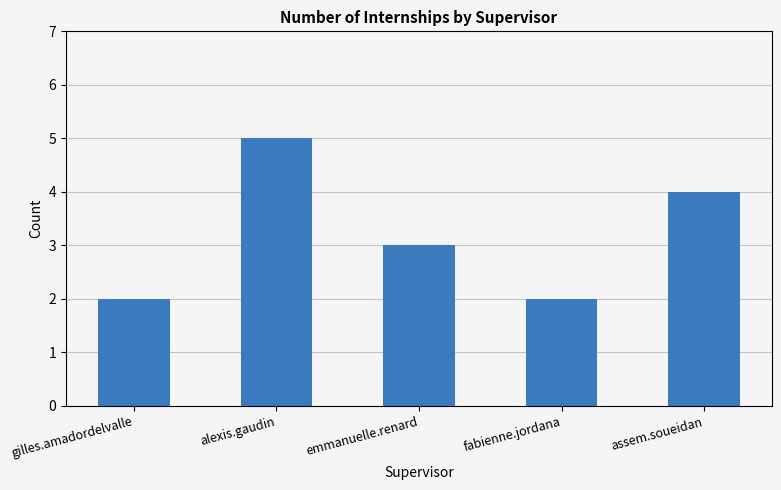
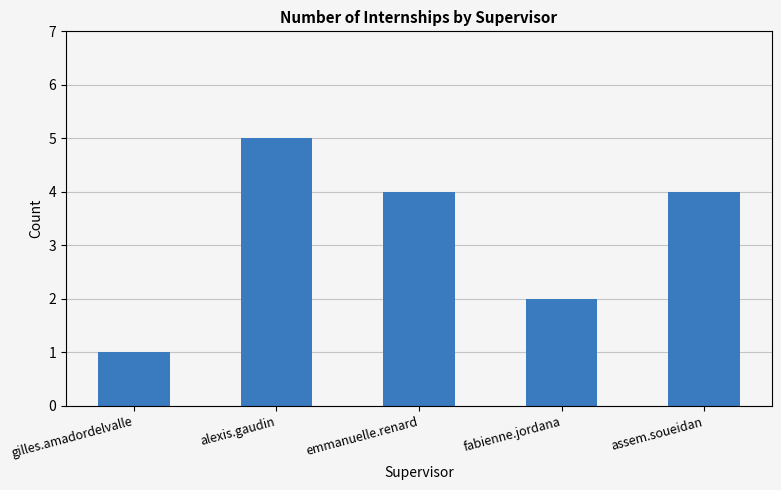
  {
-   "gilles.amadordelvalle": 2,
+   "gilles.amadordelvalle": 1,
    "alexis.gaudin": 5,
-   "emmanuelle.renard": 3,
+   "emmanuelle.renard": 4,
    "fabienne.jordana": 2,
    "assem.soueidan": 4
  }
